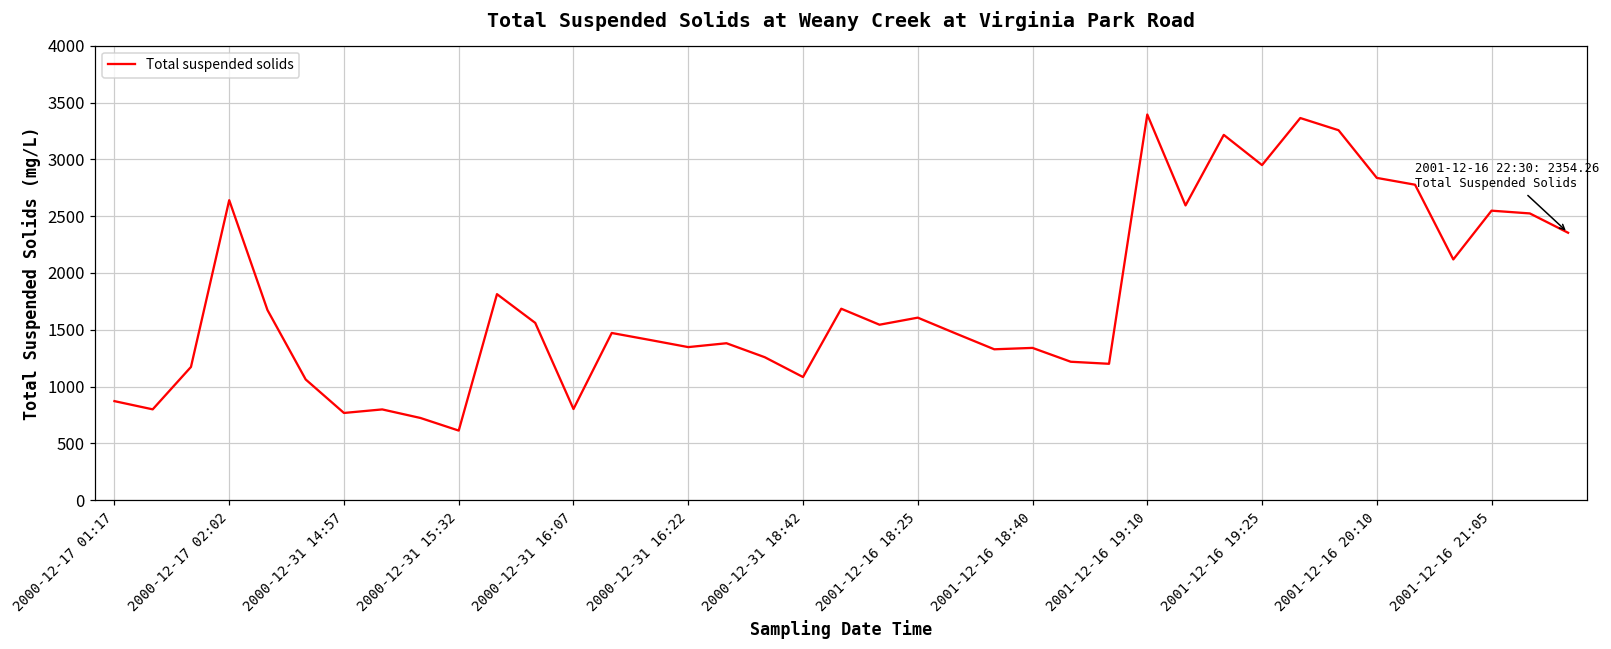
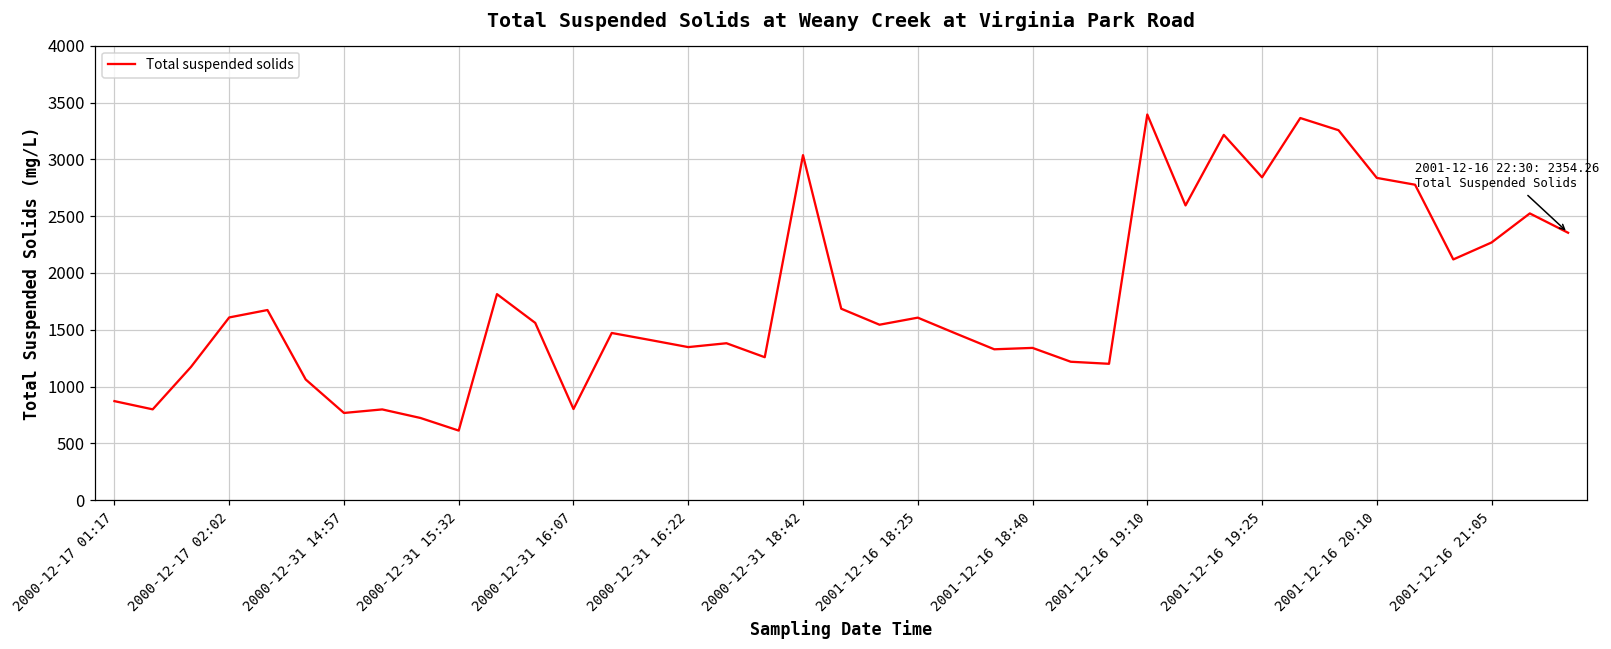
  {
    "2000-12-17 01:17": 870,
-   "2000-12-17 02:02": 2640,
+   "2000-12-17 02:02": 1610,
    "2000-12-31 14:57": 770,
    "2000-12-31 15:32": 610,
    "2000-12-31 16:07": 800,
    "2000-12-31 16:22": 1350,
-   "2000-12-31 18:42": 1080,
+   "2000-12-31 18:42": 3040,
    "2001-12-16 18:25": 1610,
    "2001-12-16 18:40": 1340,
    "2001-12-16 19:10": 3400,
-   "2001-12-16 19:25": 2950,
+   "2001-12-16 19:25": 2840,
    "2001-12-16 20:10": 2840,
-   "2001-12-16 21:05": 2550
+   "2001-12-16 21:05": 2270
  }
